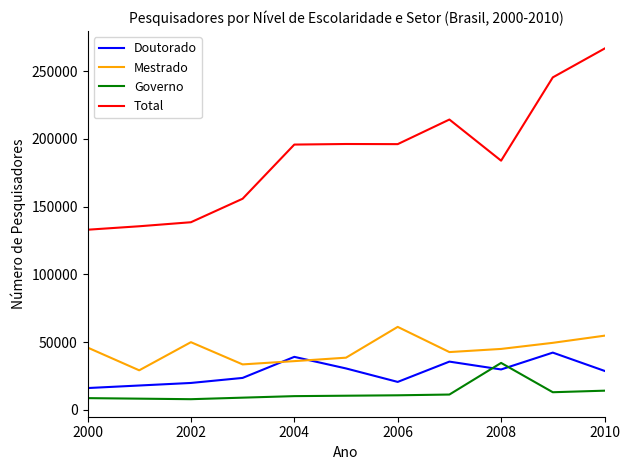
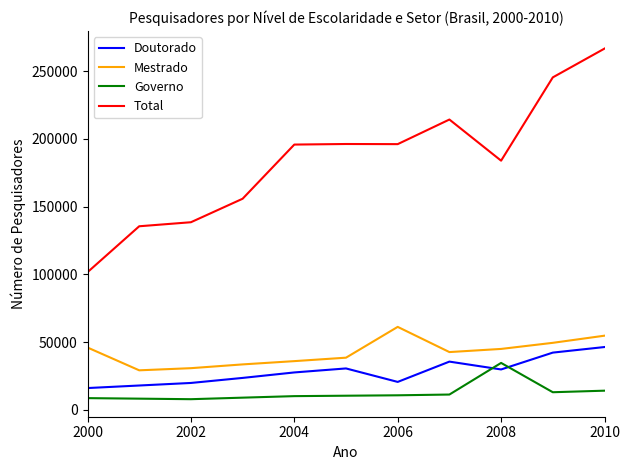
  {
    "Doutorado": {
      "2000": 16000,
      "2002": 20000,
-     "2004": 39000,
+     "2004": 28000,
      "2006": 21000,
      "2008": 30000,
-     "2010": 29000
+     "2010": 46000
    },
    "Mestrado": {
      "2000": 46000,
-     "2002": 50000,
+     "2002": 31000,
      "2004": 36000,
      "2006": 61000,
      "2008": 45000,
      "2010": 55000
    },
    "Governo": {
      "2000": 9000,
      "2002": 8000,
      "2004": 10000,
      "2006": 11000,
      "2008": 35000,
      "2010": 14000
    },
    "Total": {
-     "2000": 133000,
+     "2000": 102000,
      "2002": 139000,
      "2004": 196000,
      "2006": 196000,
      "2008": 184000,
      "2010": 267000
    }
  }
